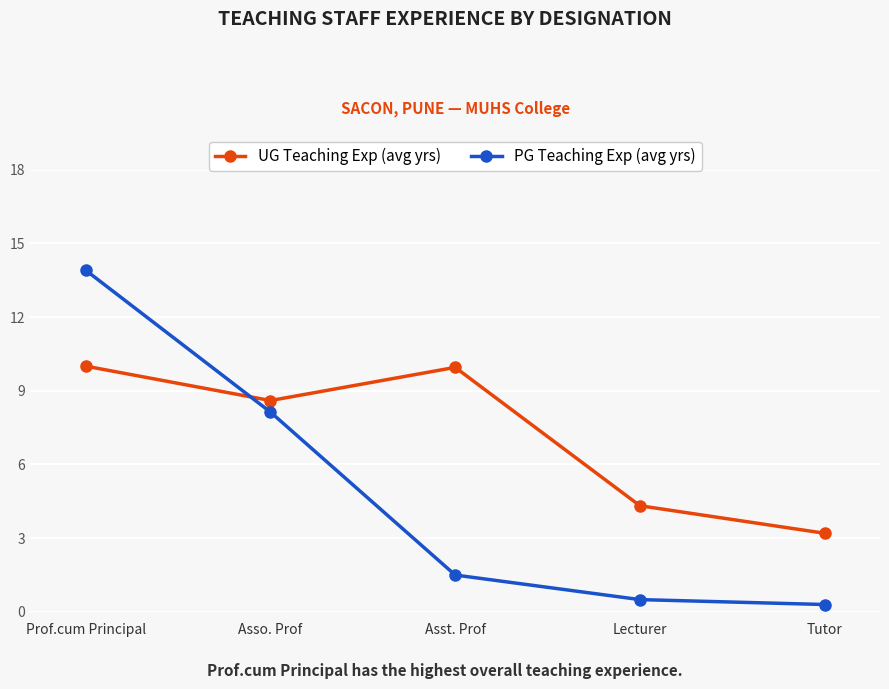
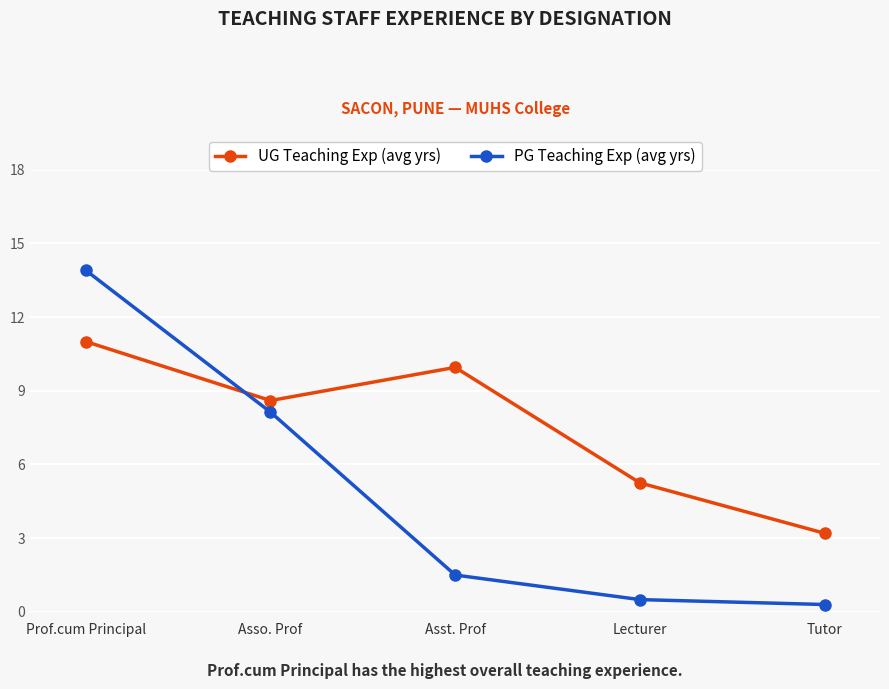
  {
    "UG Teaching Exp (avg yrs)": {
-     "Prof.cum Principal": 10,
+     "Prof.cum Principal": 11,
      "Asso. Prof": 8.6,
      "Asst. Prof": 10.0,
-     "Lecturer": 4.3,
+     "Lecturer": 5.3,
      "Tutor": 3.2
    },
    "PG Teaching Exp (avg yrs)": {
      "Prof.cum Principal": 13.9,
      "Asso. Prof": 8.1,
      "Asst. Prof": 1.5,
      "Lecturer": 0.5,
      "Tutor": 0.3
    }
  }
